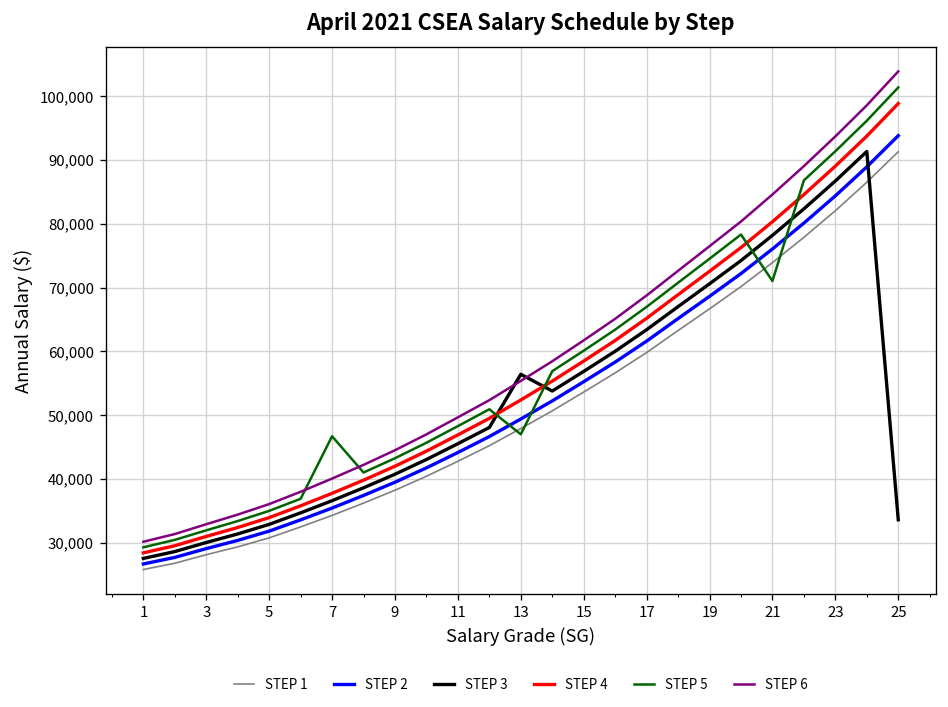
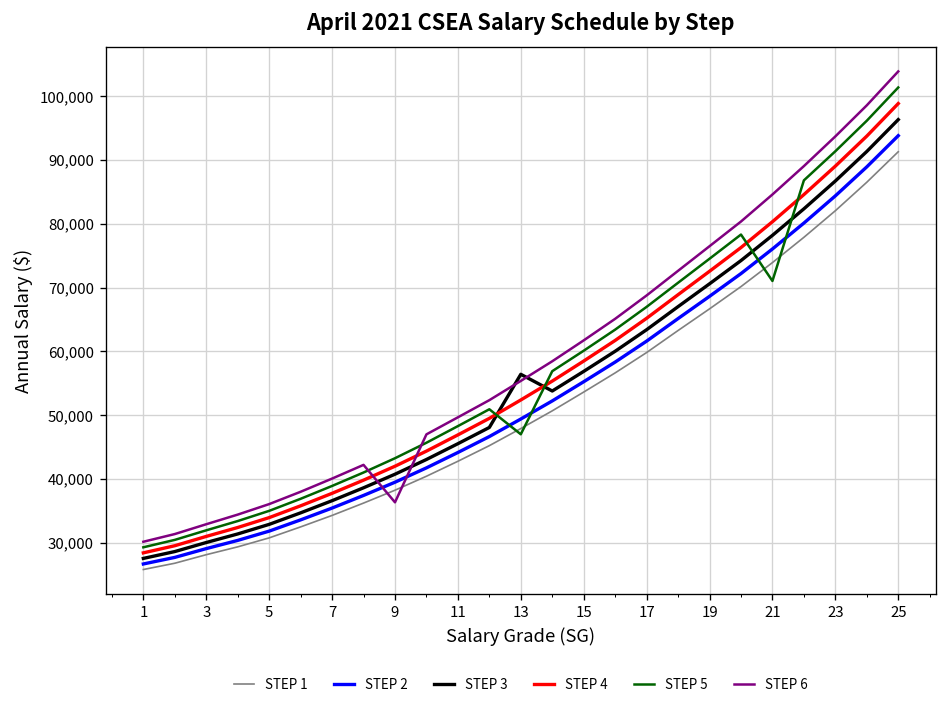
  {
    "STEP 1": {
      "1": "26,000",
      "3": "28,000",
      "5": "31,000",
      "7": "34,000",
      "9": "38,000",
      "11": "43,000",
      "13": "48,000",
      "15": "54,000",
      "17": "60,000",
      "19": "67,000",
      "21": "74,000",
      "23": "82,000",
      "25": "91,000"
    },
    "STEP 2": {
      "1": "27,000",
      "3": "29,000",
      "5": "32,000",
      "7": "35,000",
      "9": "40,000",
      "11": "44,000",
      "13": "49,000",
      "15": "55,000",
      "17": "62,000",
      "19": "69,000",
      "21": "76,000",
      "23": "84,000",
      "25": "94,000"
    },
    "STEP 3": {
      "1": "28,000",
      "3": "30,000",
      "5": "33,000",
      "7": "37,000",
      "9": "41,000",
      "11": "46,000",
      "13": "56,000",
      "15": "57,000",
      "17": "63,000",
      "19": "71,000",
      "21": "78,000",
      "23": "87,000",
-     "25": "34,000"
+     "25": "96,000"
    },
    "STEP 4": {
      "1": "28,000",
      "3": "31,000",
      "5": "34,000",
      "7": "38,000",
      "9": "42,000",
      "11": "47,000",
      "13": "52,000",
      "15": "59,000",
      "17": "65,000",
      "19": "73,000",
      "21": "80,000",
      "23": "89,000",
      "25": "99,000"
    },
    "STEP 5": {
      "1": "29,000",
      "3": "32,000",
      "5": "35,000",
-     "7": "47,000",
+     "7": "39,000",
      "9": "43,000",
      "11": "48,000",
      "13": "47,000",
      "15": "60,000",
      "17": "67,000",
      "19": "75,000",
      "21": "71,000",
      "23": "91,000",
      "25": "101,000"
    },
    "STEP 6": {
      "1": "30,000",
      "3": "33,000",
      "5": "36,000",
      "7": "40,000",
-     "9": "45,000",
+     "9": "36,000",
      "11": "50,000",
      "13": "55,000",
      "15": "62,000",
      "17": "69,000",
      "19": "77,000",
      "21": "85,000",
      "23": "94,000",
      "25": "104,000"
    }
  }
